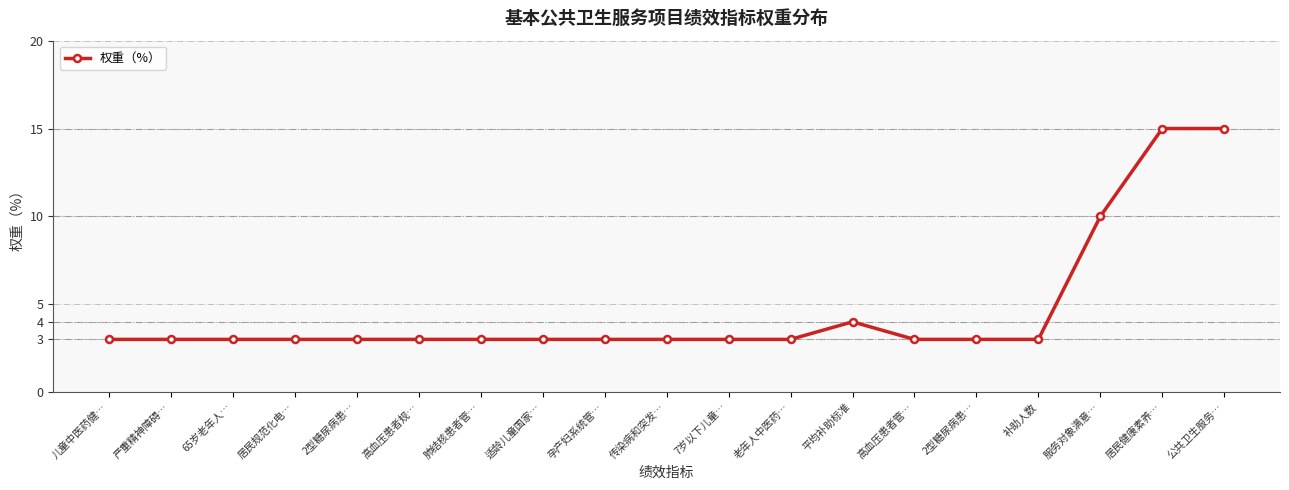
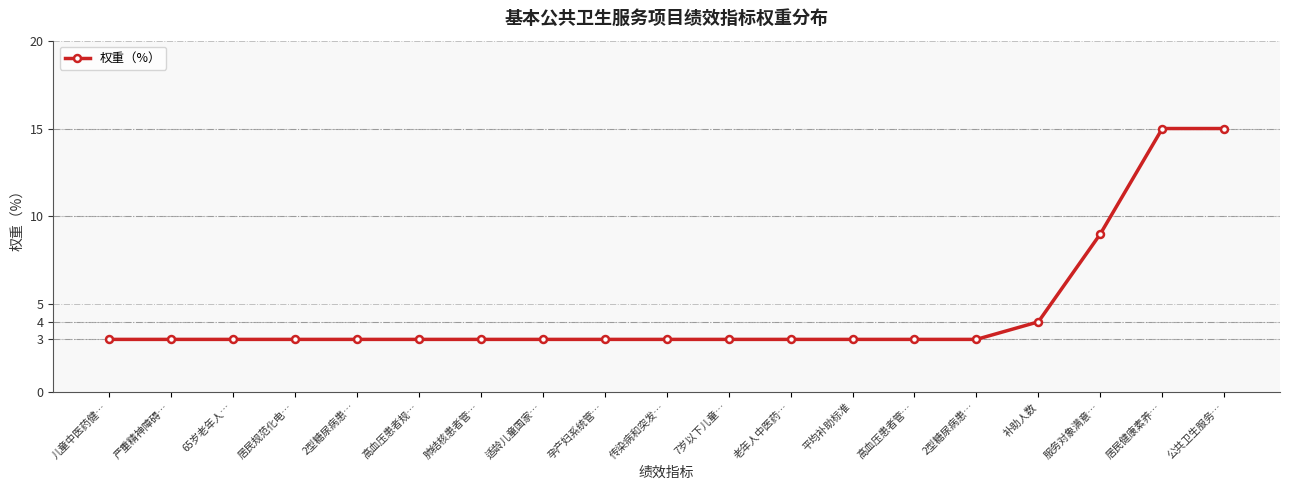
  {
    "儿童中医药健…": 3,
    "严重精神障碍…": 3,
    "65岁老年人…": 3,
    "居民规范化电…": 3,
    "高血压患者规…": 3,
    "肺结核患者管…": 3,
    "适龄儿童国家…": 3,
    "孕产妇系统管…": 3,
    "传染病和突发…": 3,
    "7岁以下儿童…": 3,
    "老年人中医药…": 3,
-   "平均补助标准": 4,
+   "平均补助标准": 3,
    "高血压患者管…": 3,
-   "补助人数": 3,
-   "服务对象满意…": 10,
+   "补助人数": 4,
+   "服务对象满意…": 9,
    "居民健康素养…": 15,
    "公共卫生服务…": 15
  }
